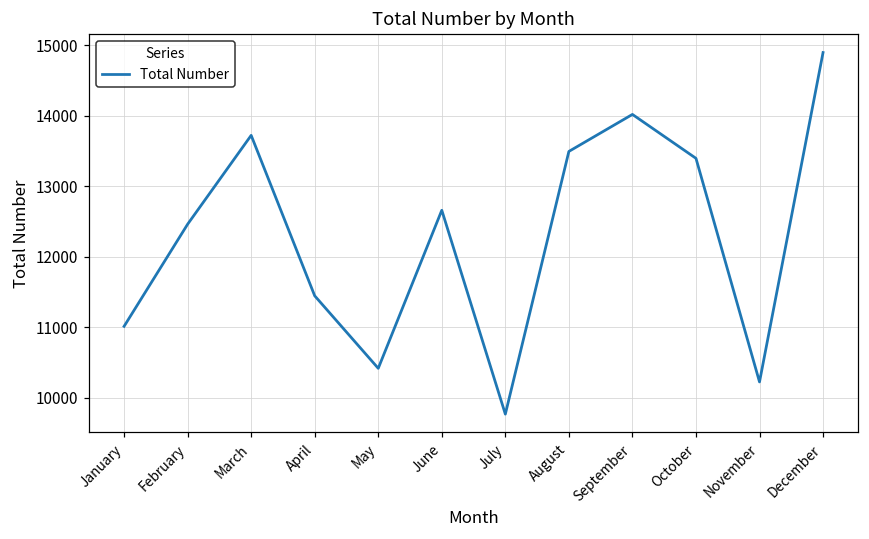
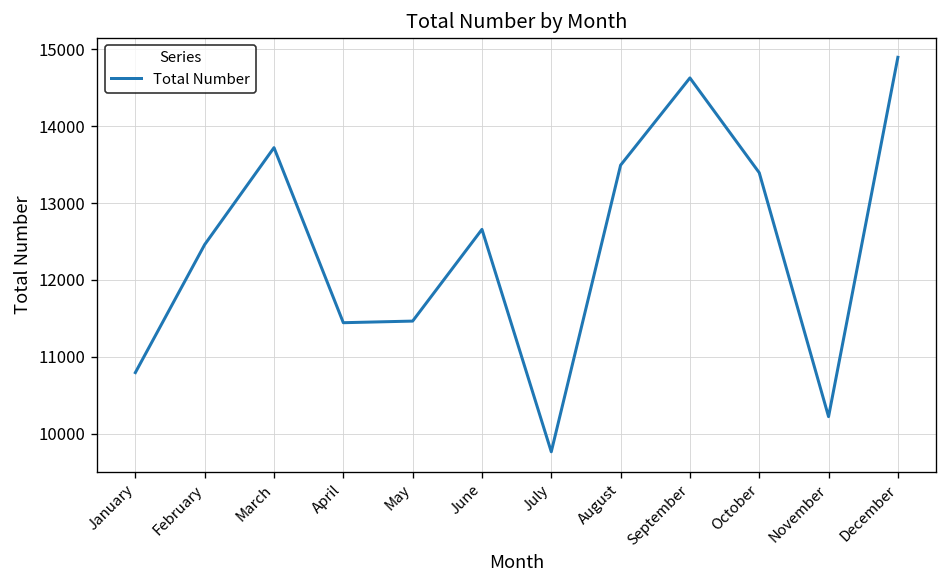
  {
-   "January": 11000,
+   "January": 10800,
    "February": 12500,
    "March": 13700,
    "April": 11400,
-   "May": 10400,
+   "May": 11500,
    "June": 12700,
    "July": 9800,
    "August": 13500,
-   "September": 14000,
+   "September": 14600,
    "October": 13400,
    "November": 10200,
    "December": 14900
  }
